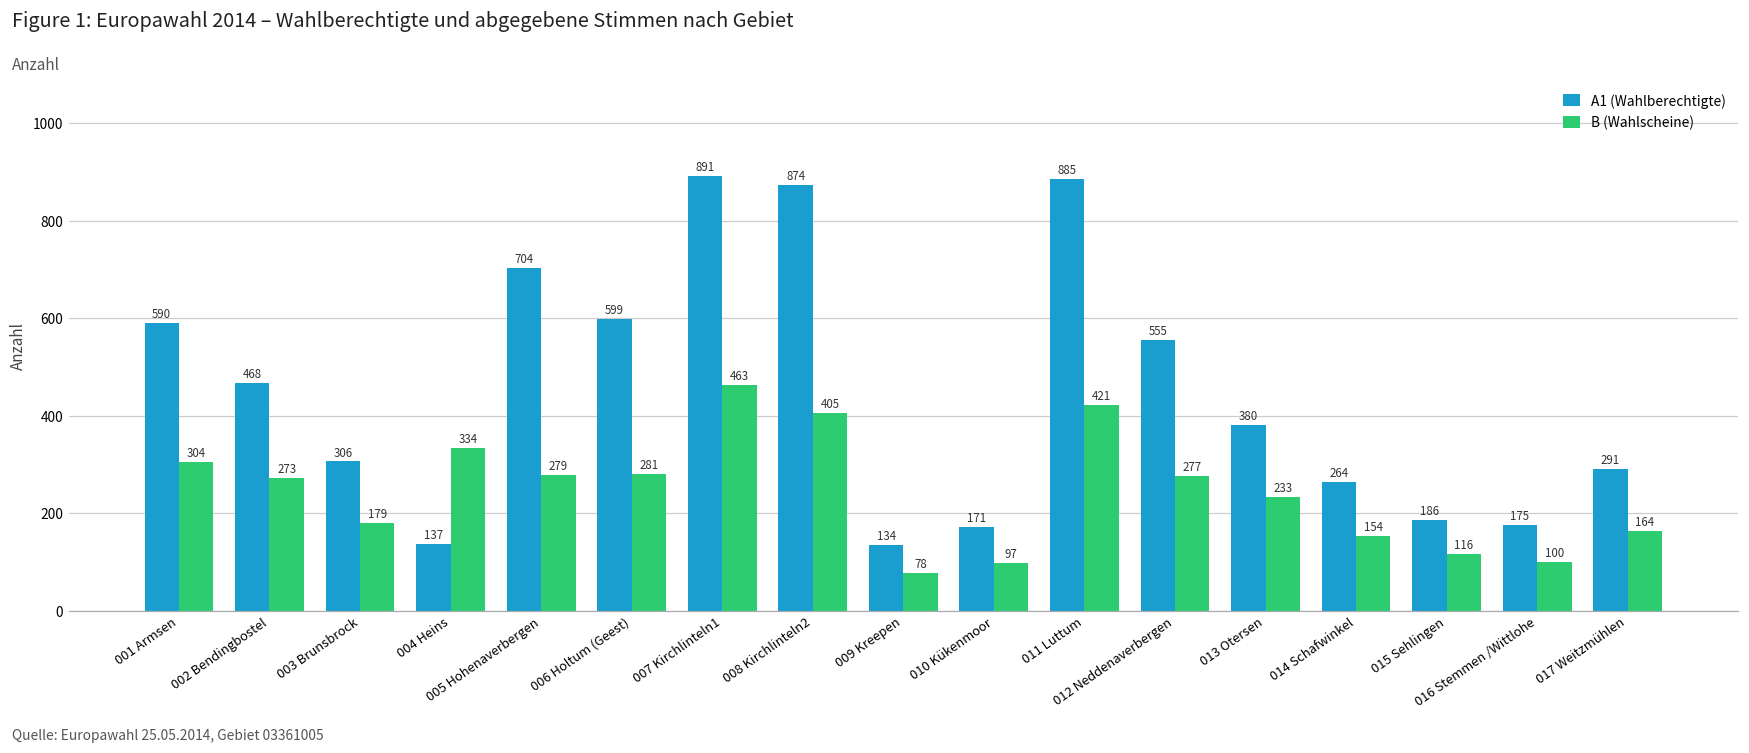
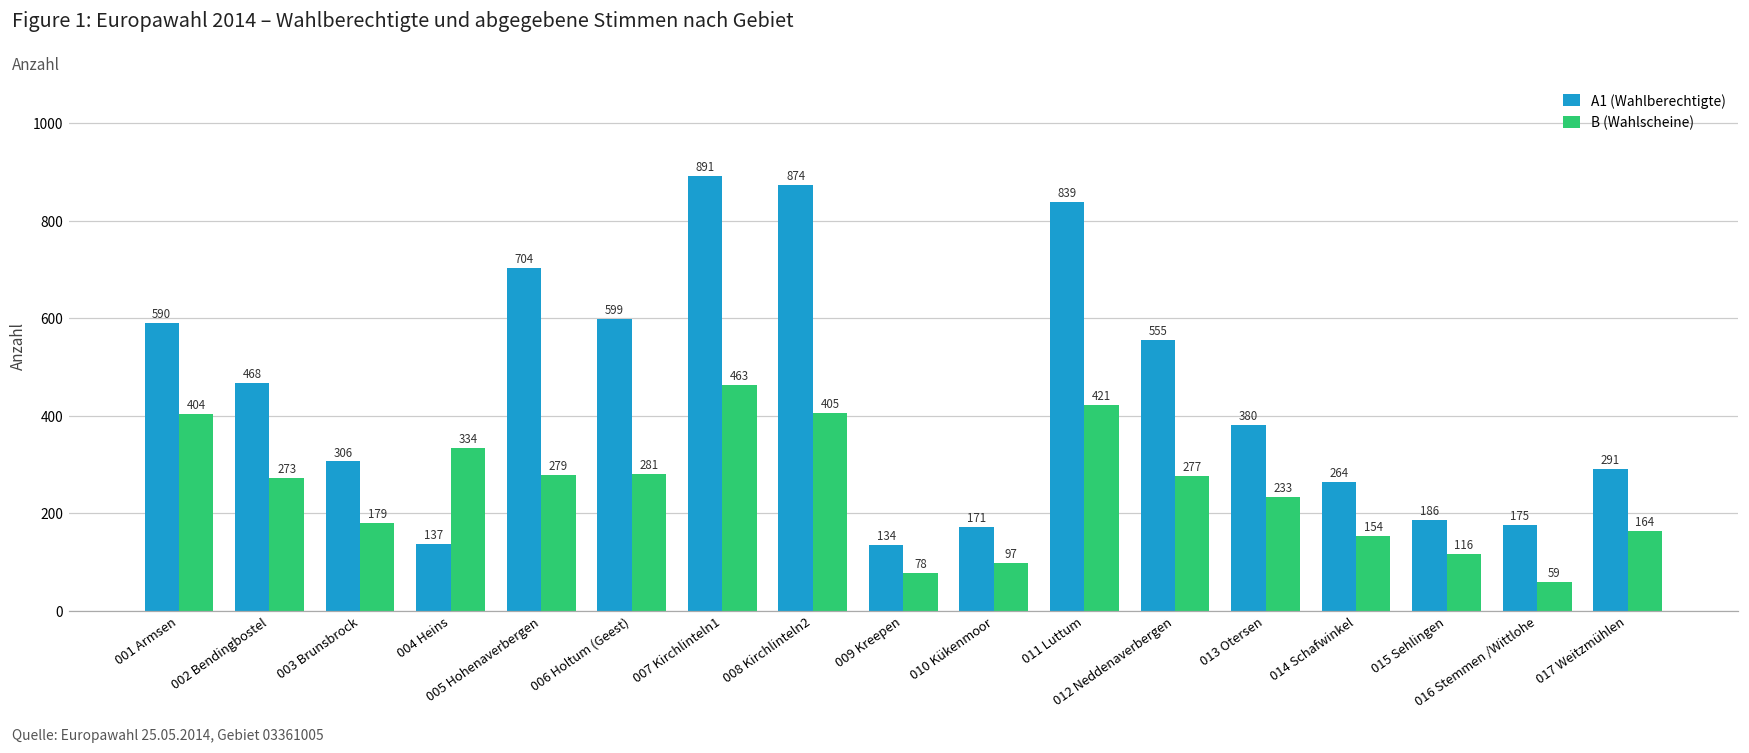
  {
    "A1 (Wahlberechtigte)": {
      "001 Armsen": 590,
      "002 Bendingbostel": 468,
      "003 Brunsbrock": 306,
      "004 Heins": 137,
      "005 Hohenaverbergen": 704,
      "006 Holtum (Geest)": 599,
      "007 Kirchlinteln1": 891,
      "008 Kirchlinteln2": 874,
      "009 Kreepen": 134,
      "010 Kükenmoor": 171,
-     "011 Luttum": 885,
+     "011 Luttum": 839,
      "012 Neddenaverbergen": 555,
      "013 Otersen": 380,
      "014 Schafwinkel": 264,
      "015 Sehlingen": 186,
      "016 Stemmen /Wittlohe": 175,
      "017 Weitzmühlen": 291
    },
    "B (Wahlscheine)": {
-     "001 Armsen": 304,
+     "001 Armsen": 404,
      "002 Bendingbostel": 273,
      "003 Brunsbrock": 179,
      "004 Heins": 334,
      "005 Hohenaverbergen": 279,
      "006 Holtum (Geest)": 281,
      "007 Kirchlinteln1": 463,
      "008 Kirchlinteln2": 405,
      "009 Kreepen": 78,
      "010 Kükenmoor": 97,
      "011 Luttum": 421,
      "012 Neddenaverbergen": 277,
      "013 Otersen": 233,
      "014 Schafwinkel": 154,
      "015 Sehlingen": 116,
-     "016 Stemmen /Wittlohe": 100,
+     "016 Stemmen /Wittlohe": 59,
      "017 Weitzmühlen": 164
    }
  }
